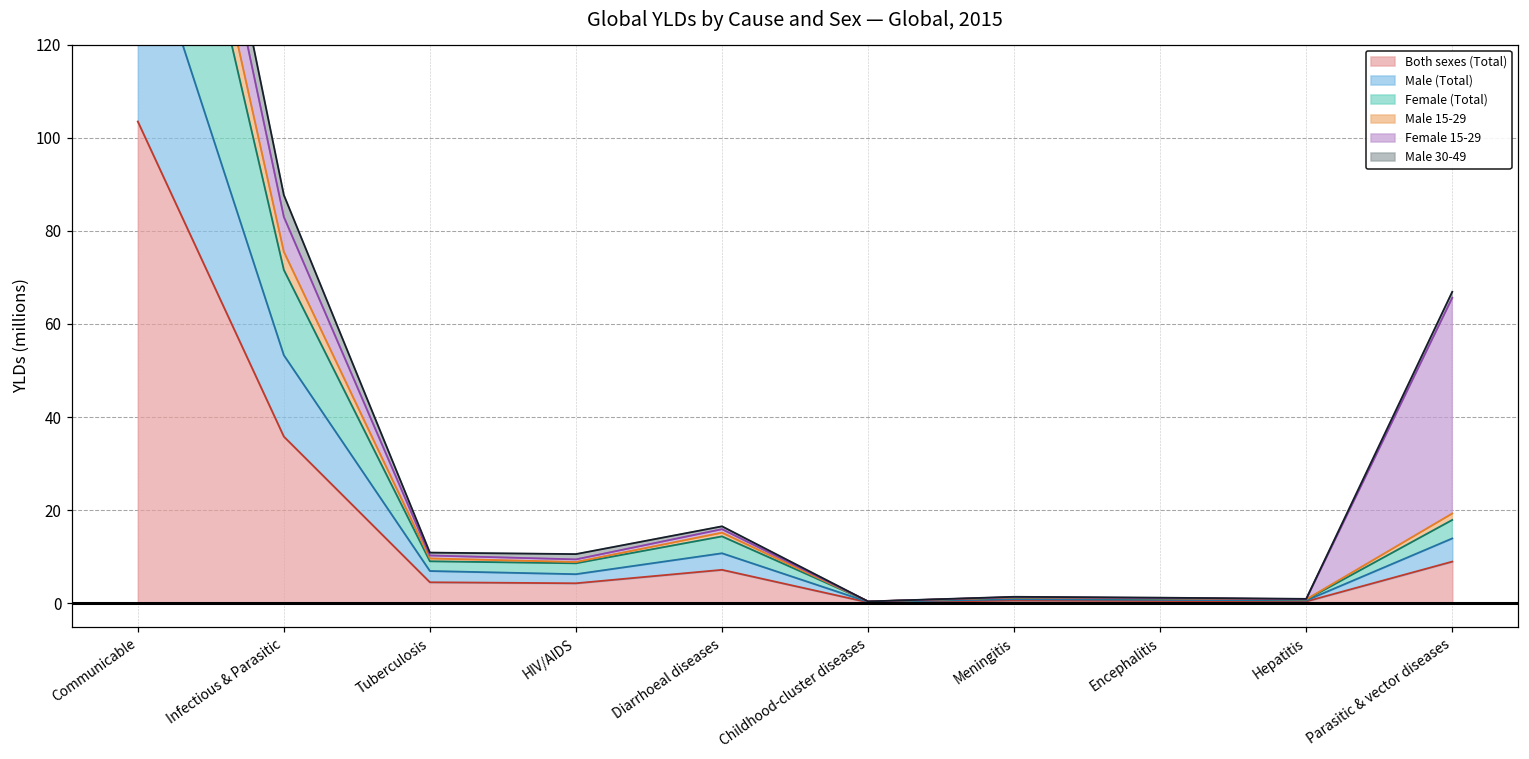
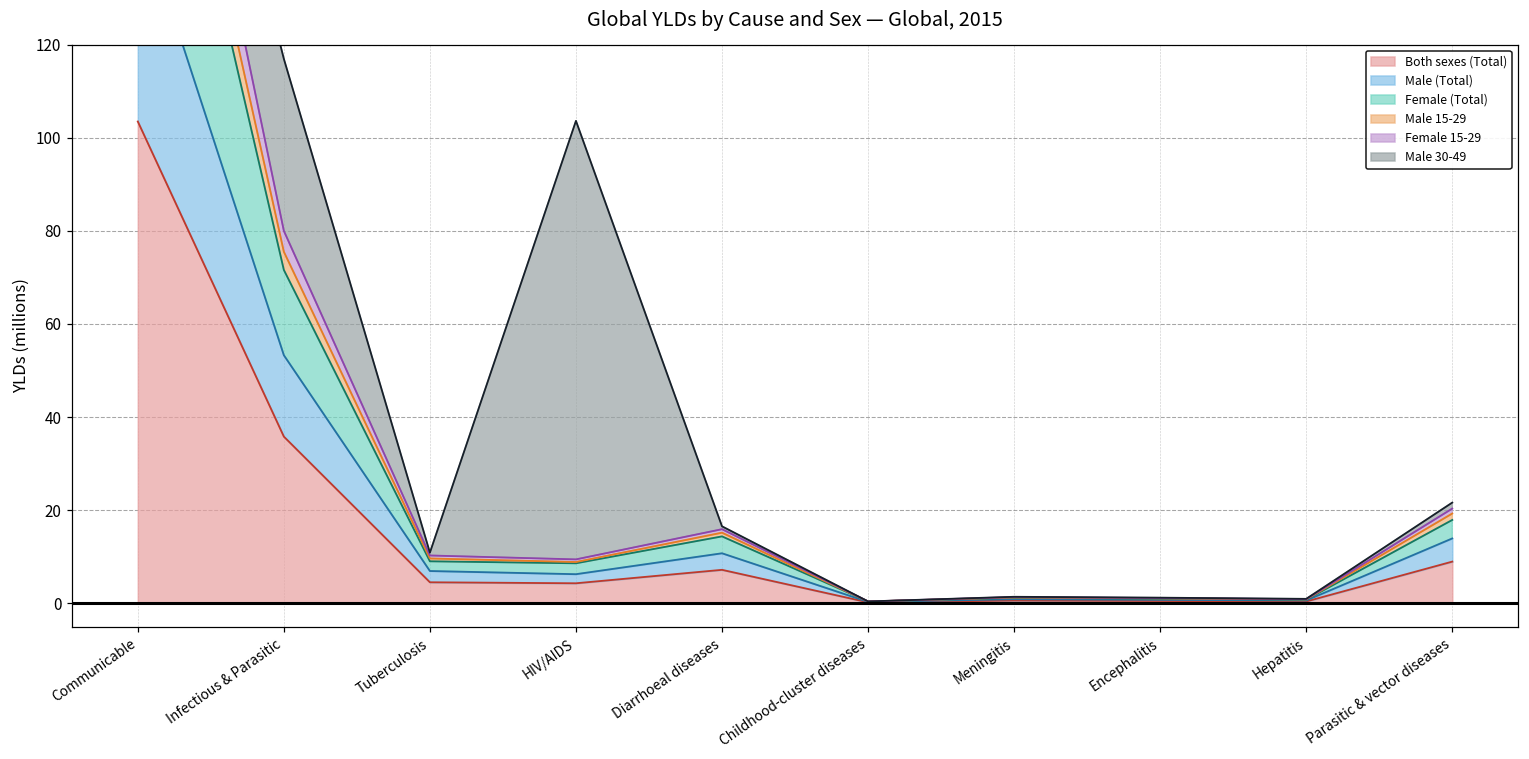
  {
    "Female 15-29": {
-     "Infectious & Parasitic": 7,
+     "Infectious & Parasitic": 4,
      "Tuberculosis": 1,
      "Diarrhoeal diseases": 1,
-     "Parasitic & vector diseases": 46
+     "Parasitic & vector diseases": 1
    },
    "Male 30-49": {
-     "Infectious & Parasitic": 5,
+     "Infectious & Parasitic": 37,
      "Tuberculosis": 1,
-     "HIV/AIDS": 1,
+     "HIV/AIDS": 94,
      "Diarrhoeal diseases": 1,
      "Parasitic & vector diseases": 1
    }
  }
